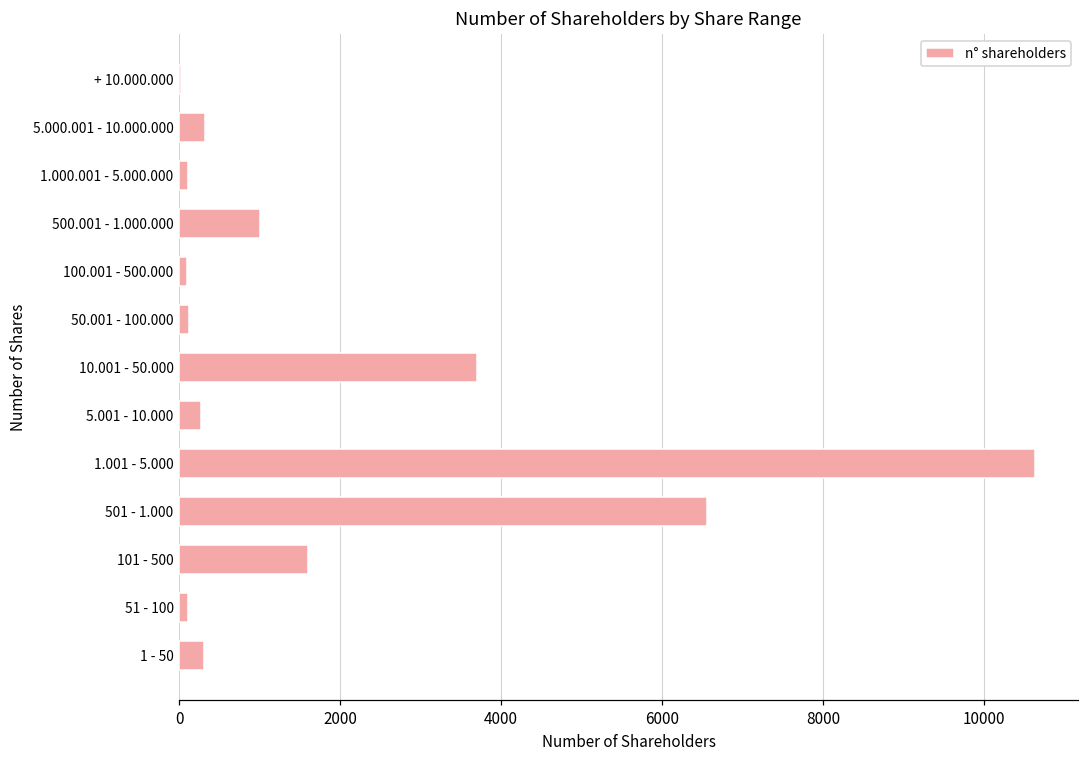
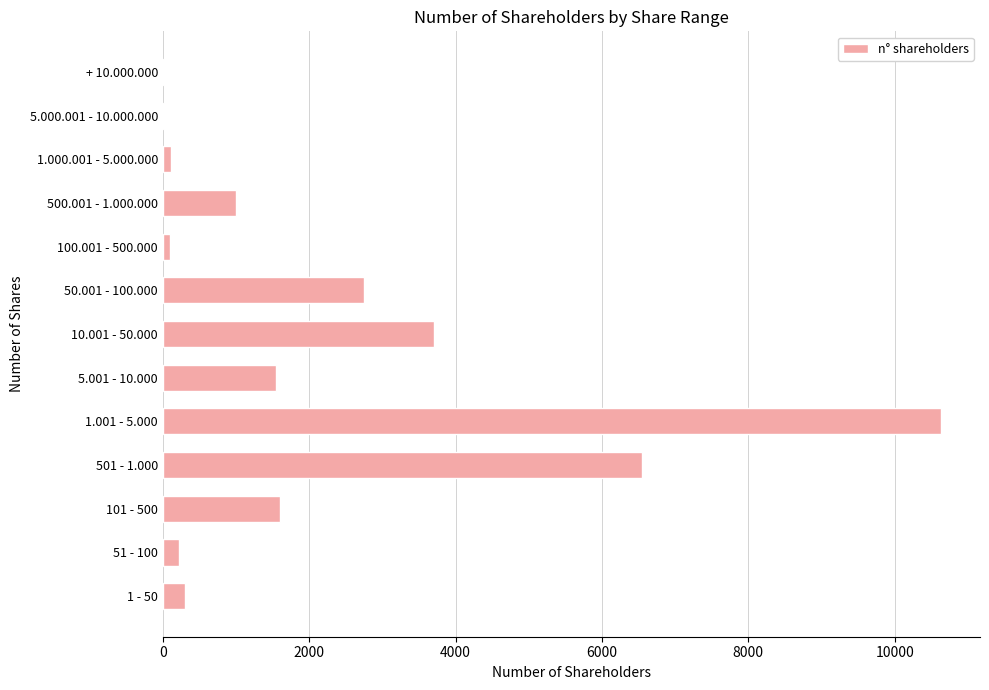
  {
-   "5.000.001 - 10.000.000": 300,
+   "5.000.001 - 10.000.000": 0,
    "1.000.001 - 5.000.000": 100,
    "500.001 - 1.000.000": 1000,
    "100.001 - 500.000": 100,
-   "50.001 - 100.000": 100,
+   "50.001 - 100.000": 2700,
    "10.001 - 50.000": 3700,
-   "5.001 - 10.000": 300,
+   "5.001 - 10.000": 1600,
    "1.001 - 5.000": 10600,
    "501 - 1.000": 6600,
    "101 - 500": 1600,
-   "51 - 100": 100,
+   "51 - 100": 200,
    "1 - 50": 300
  }
